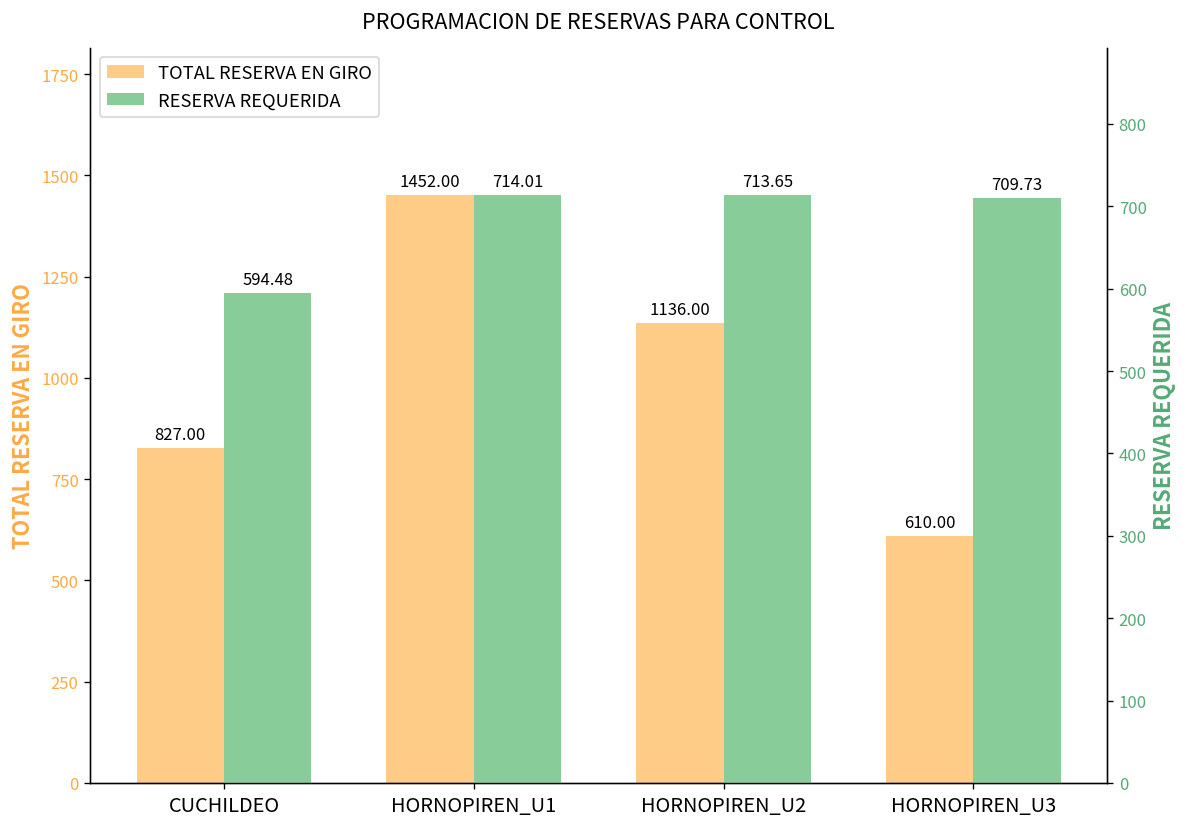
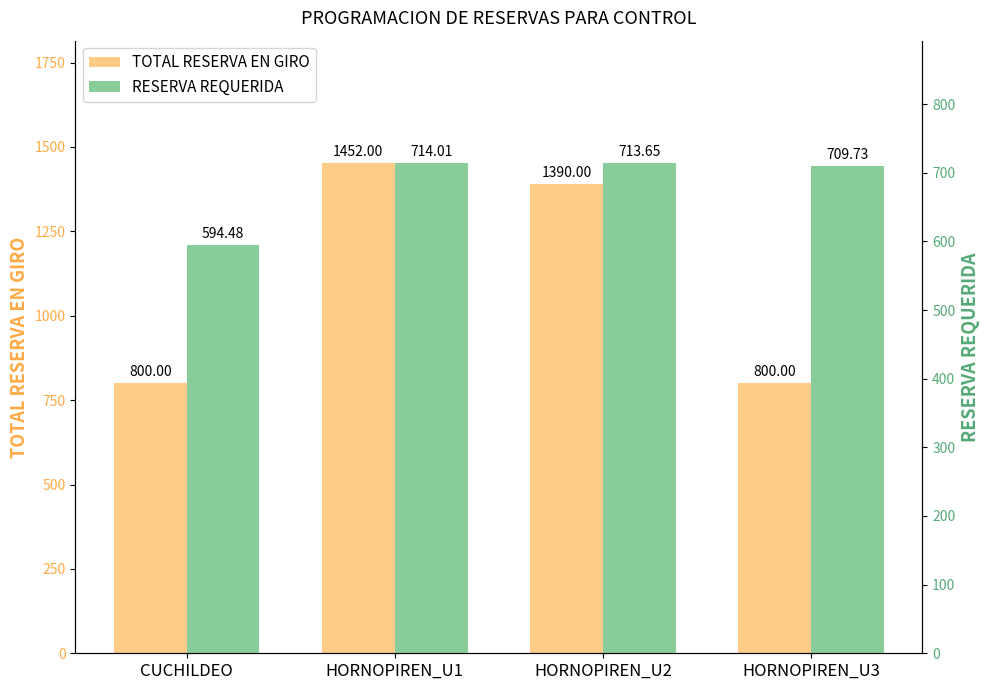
  {
    "TOTAL RESERVA EN GIRO": {
-     "CUCHILDEO": 827.00,
+     "CUCHILDEO": 800.00,
      "HORNOPIREN_U1": 1452.00,
-     "HORNOPIREN_U2": 1136.00,
-     "HORNOPIREN_U3": 610.00
+     "HORNOPIREN_U2": 1390.00,
+     "HORNOPIREN_U3": 800.00
    },
    "RESERVA REQUERIDA": {
      "CUCHILDEO": 594.48,
      "HORNOPIREN_U1": 714.01,
      "HORNOPIREN_U2": 713.65,
      "HORNOPIREN_U3": 709.73
    }
  }
